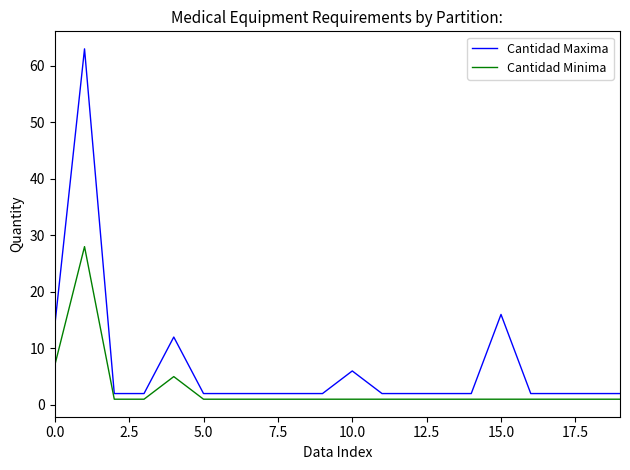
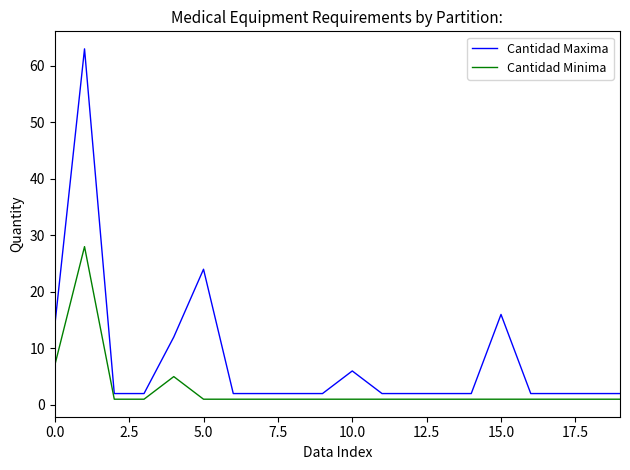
  {
    "Cantidad Maxima": {
      "0.0": 14,
-     "5.0": 2,
+     "5.0": 24,
      "10.0": 6,
      "15.0": 16
    },
    "Cantidad Minima": {
      "0.0": 7,
      "5.0": 1,
      "10.0": 1,
      "15.0": 1
    }
  }
